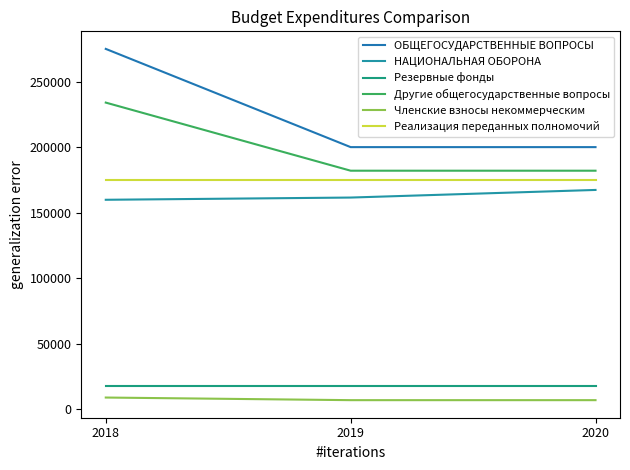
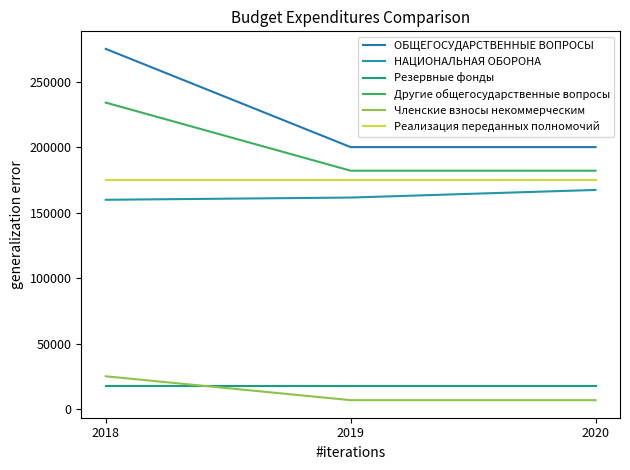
  {
    "Членские взносы некоммерческим": {
-     "2018": 9000,
+     "2018": 25000,
      "2019": 7000,
      "2020": 7000
    },
    "Реализация переданных полномочий": {
      "2018": 175000,
      "2019": 175000,
      "2020": 175000
    }
  }
